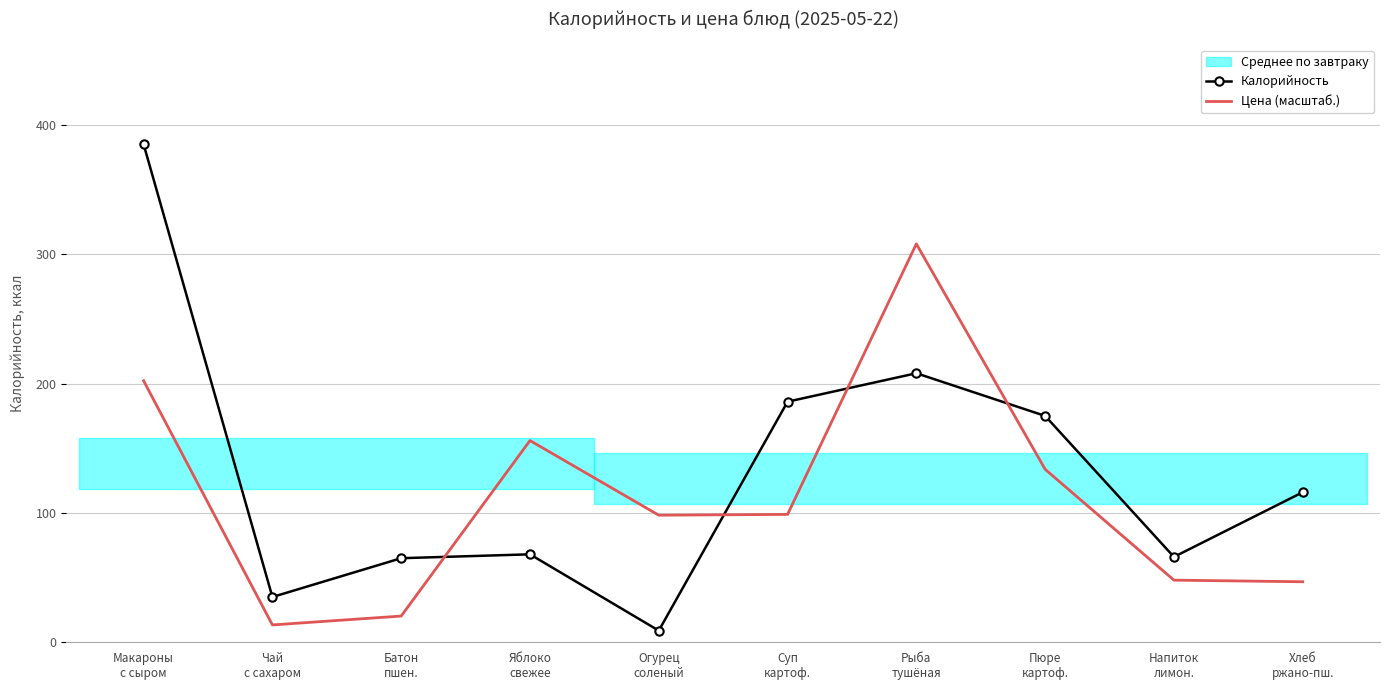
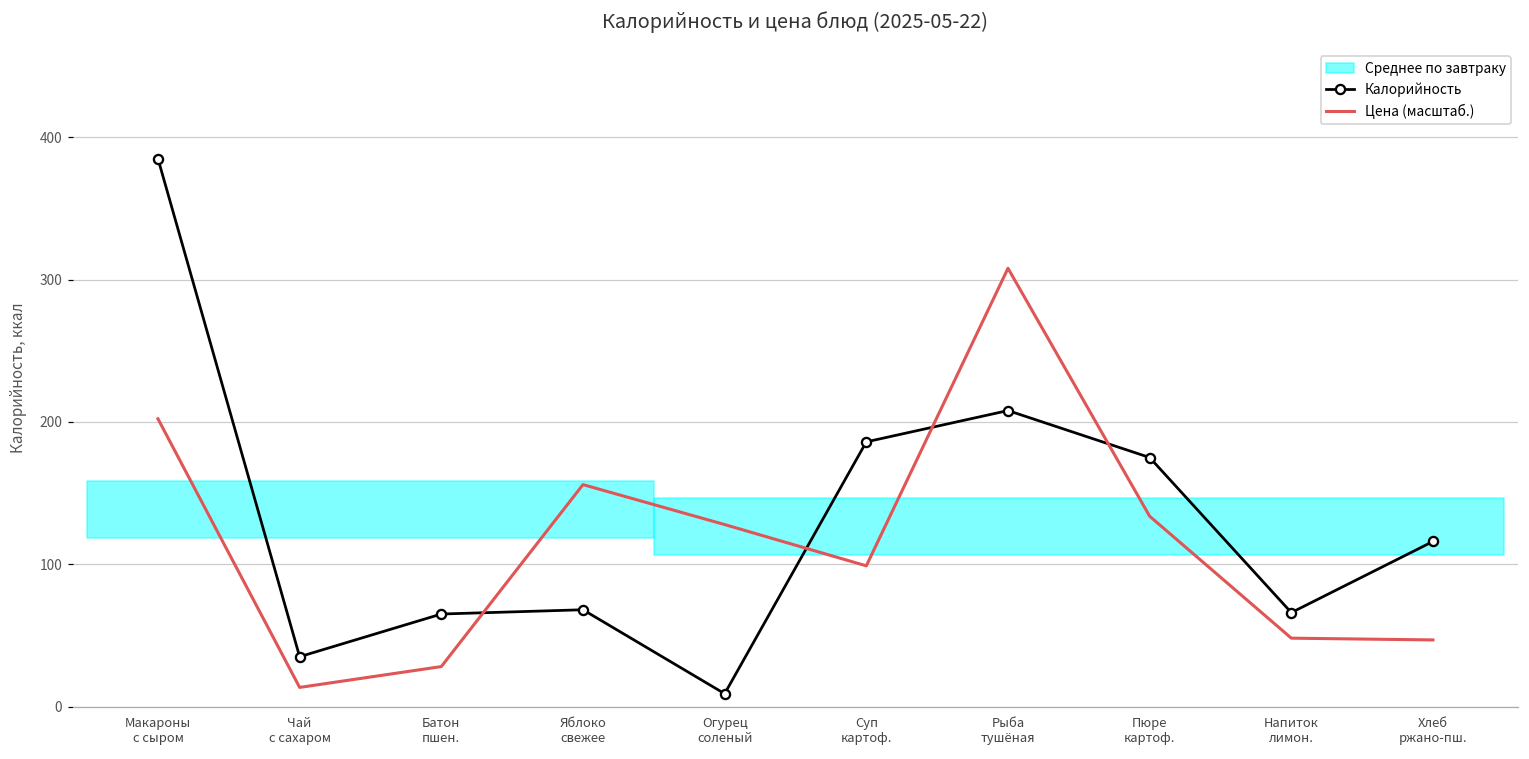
  {
    "Калорийность": {
      "Макароны с сыром": 385,
      "Чай с сахаром": 35,
      "Батон пшен.": 65,
      "Яблоко свежее": 68,
      "Огурец соленый": 9,
      "Суп картоф.": 186,
      "Рыба тушёная": 208,
      "Пюре картоф.": 175,
      "Напиток лимон.": 66,
      "Хлеб ржано-пш.": 116
    },
    "Цена (масштаб.)": {
      "Макароны с сыром": 202,
      "Чай с сахаром": 13,
-     "Батон пшен.": 20,
+     "Батон пшен.": 28,
      "Яблоко свежее": 156,
-     "Огурец соленый": 98,
+     "Огурец соленый": 128,
      "Суп картоф.": 99,
      "Рыба тушёная": 308,
      "Пюре картоф.": 134,
      "Напиток лимон.": 48,
      "Хлеб ржано-пш.": 47
    }
  }
